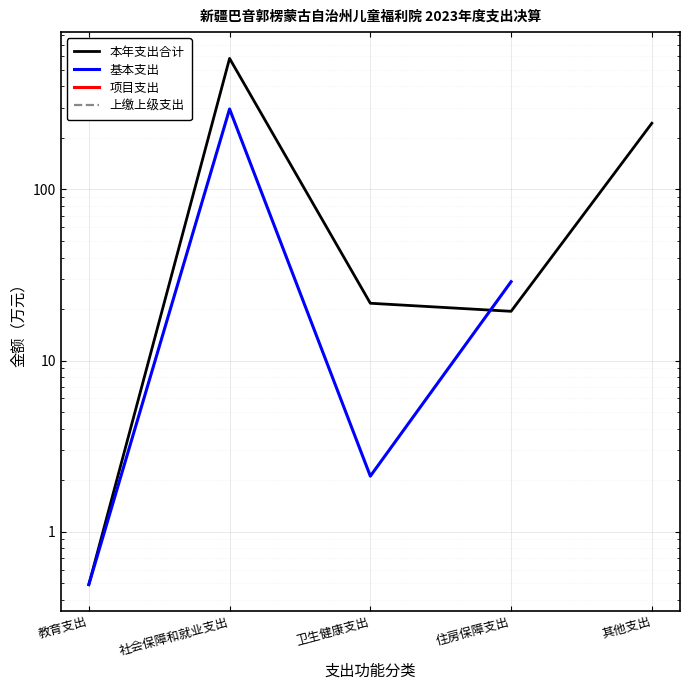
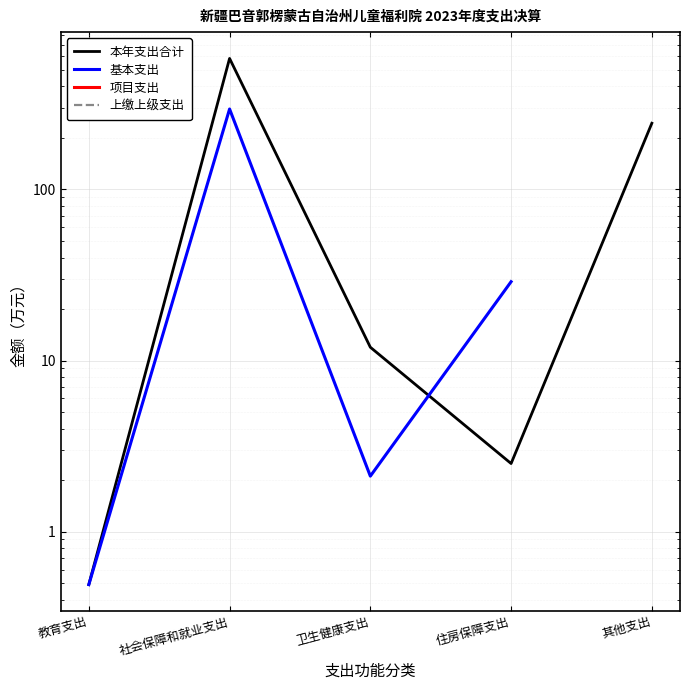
  {
    "本年支出合计": {
      "社会保障和就业支出": 580,
-     "卫生健康支出": 22,
-     "住房保障支出": 19,
+     "卫生健康支出": 12,
+     "住房保障支出": 2.5,
      "其他支出": 240
    },
    "基本支出": {
      "卫生健康支出": 2.1,
      "住房保障支出": 29
    },
    "项目支出": {
      "其他支出": 310
    }
  }
